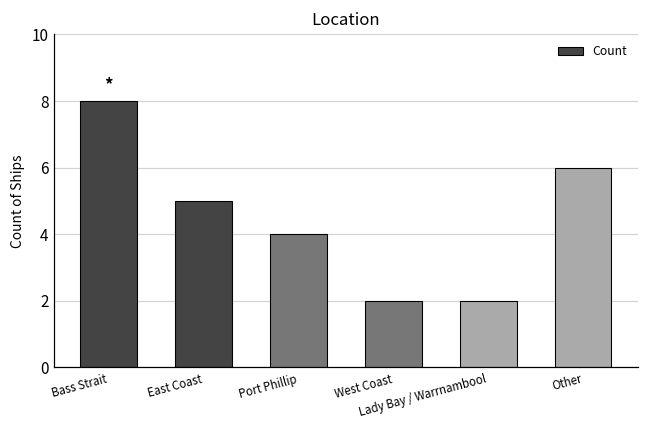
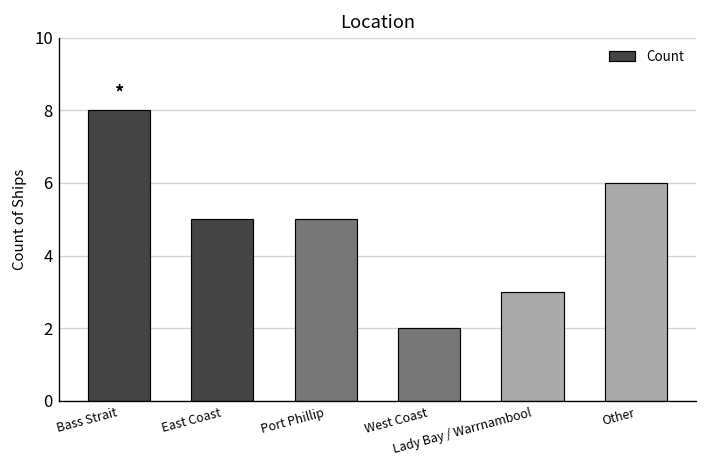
  {
    "Bass Strait": 8,
    "East Coast": 5,
-   "Port Phillip": 4,
+   "Port Phillip": 5,
    "West Coast": 2,
-   "Lady Bay / Warrnambool": 2,
+   "Lady Bay / Warrnambool": 3,
    "Other": 6
  }
